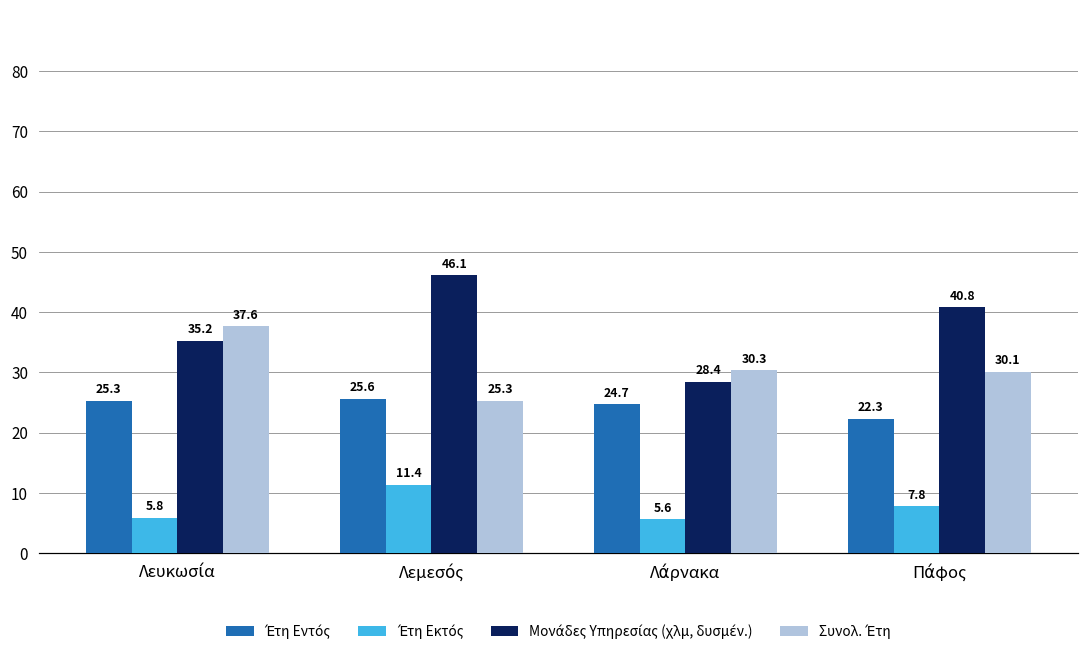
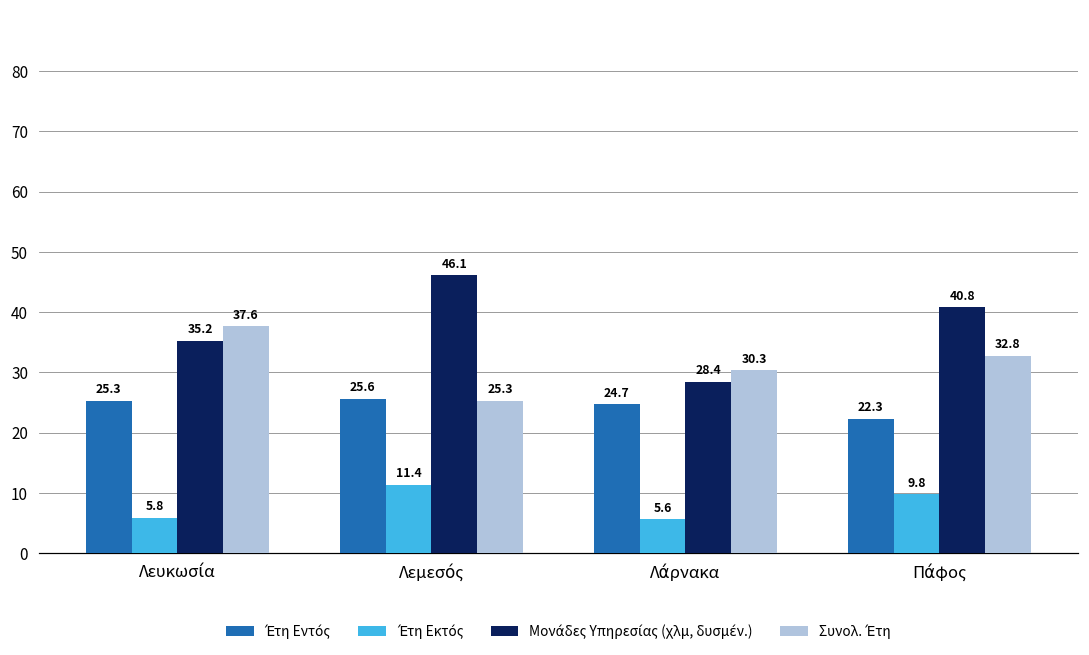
  {
    "Έτη Εντός": {
      "Λευκωσία": 25.3,
      "Λεμεσός": 25.6,
      "Λάρνακα": 24.7,
      "Πάφος": 22.3
    },
    "Έτη Εκτός": {
      "Λευκωσία": 5.8,
      "Λεμεσός": 11.4,
      "Λάρνακα": 5.6,
-     "Πάφος": 7.8
+     "Πάφος": 9.8
    },
    "Μονάδες Υπηρεσίας (χλμ, δυσμέν.)": {
      "Λευκωσία": 35.2,
      "Λεμεσός": 46.1,
      "Λάρνακα": 28.4,
      "Πάφος": 40.8
    },
    "Συνολ. Έτη": {
      "Λευκωσία": 37.6,
      "Λεμεσός": 25.3,
      "Λάρνακα": 30.3,
-     "Πάφος": 30.1
+     "Πάφος": 32.8
    }
  }
